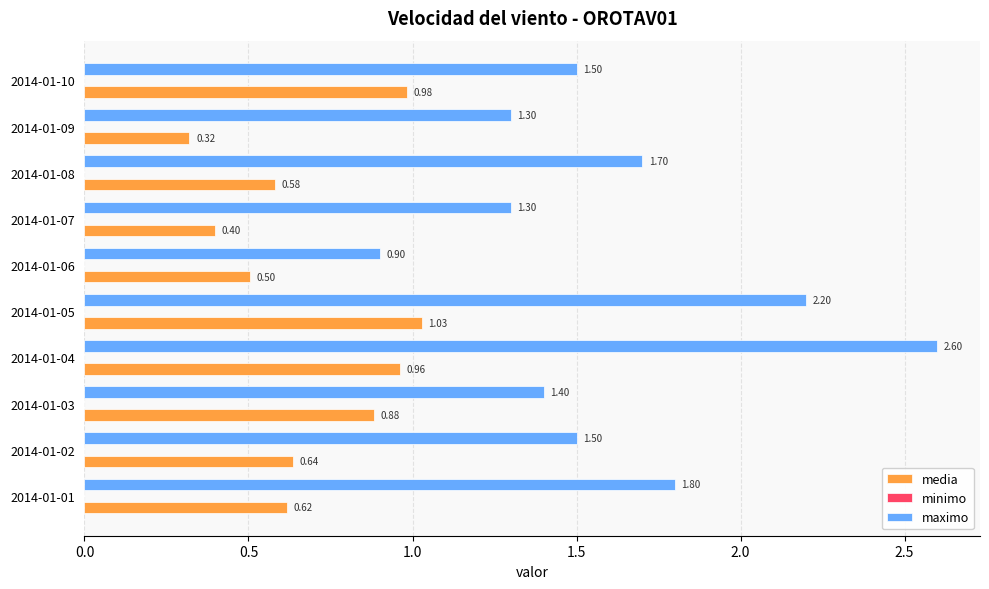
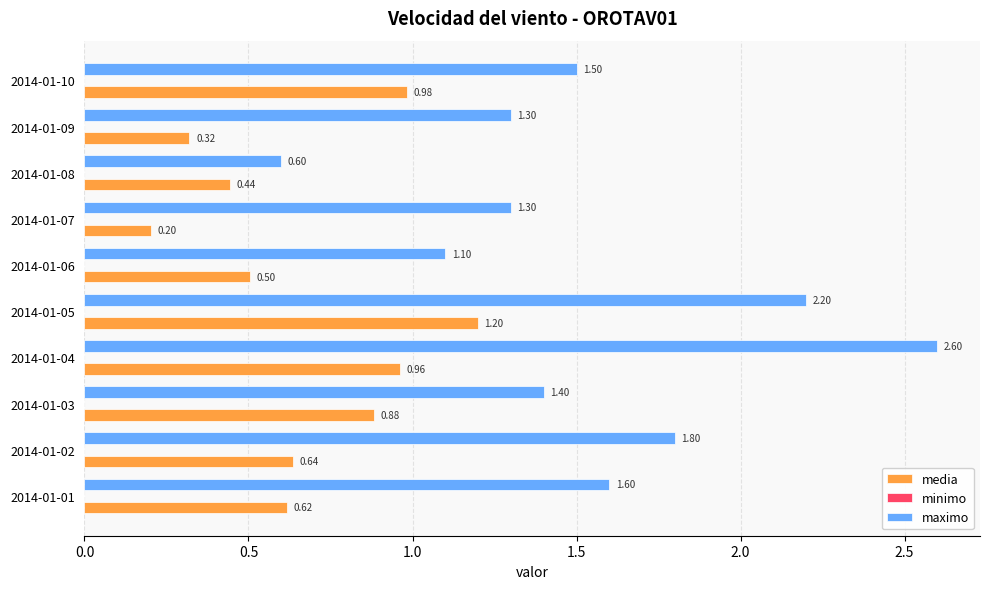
  {
    "media": {
      "2014-01-10": 0.98,
      "2014-01-09": 0.32,
-     "2014-01-08": 0.58,
-     "2014-01-07": 0.40,
+     "2014-01-08": 0.44,
+     "2014-01-07": 0.20,
      "2014-01-06": 0.50,
-     "2014-01-05": 1.03,
+     "2014-01-05": 1.20,
      "2014-01-04": 0.96,
      "2014-01-03": 0.88,
      "2014-01-02": 0.64,
      "2014-01-01": 0.62
    },
    "minimo": {
      "2014-01-10": 0.00,
      "2014-01-09": 0.00,
      "2014-01-08": 0.00,
      "2014-01-07": 0.00,
      "2014-01-06": 0.00,
      "2014-01-05": 0.00,
      "2014-01-04": 0.00,
      "2014-01-03": 0.00,
      "2014-01-02": 0.00,
      "2014-01-01": 0.00
    },
    "maximo": {
      "2014-01-10": 1.50,
      "2014-01-09": 1.30,
-     "2014-01-08": 1.70,
+     "2014-01-08": 0.60,
      "2014-01-07": 1.30,
-     "2014-01-06": 0.90,
+     "2014-01-06": 1.10,
      "2014-01-05": 2.20,
      "2014-01-04": 2.60,
      "2014-01-03": 1.40,
-     "2014-01-02": 1.50,
-     "2014-01-01": 1.80
+     "2014-01-02": 1.80,
+     "2014-01-01": 1.60
    }
  }
